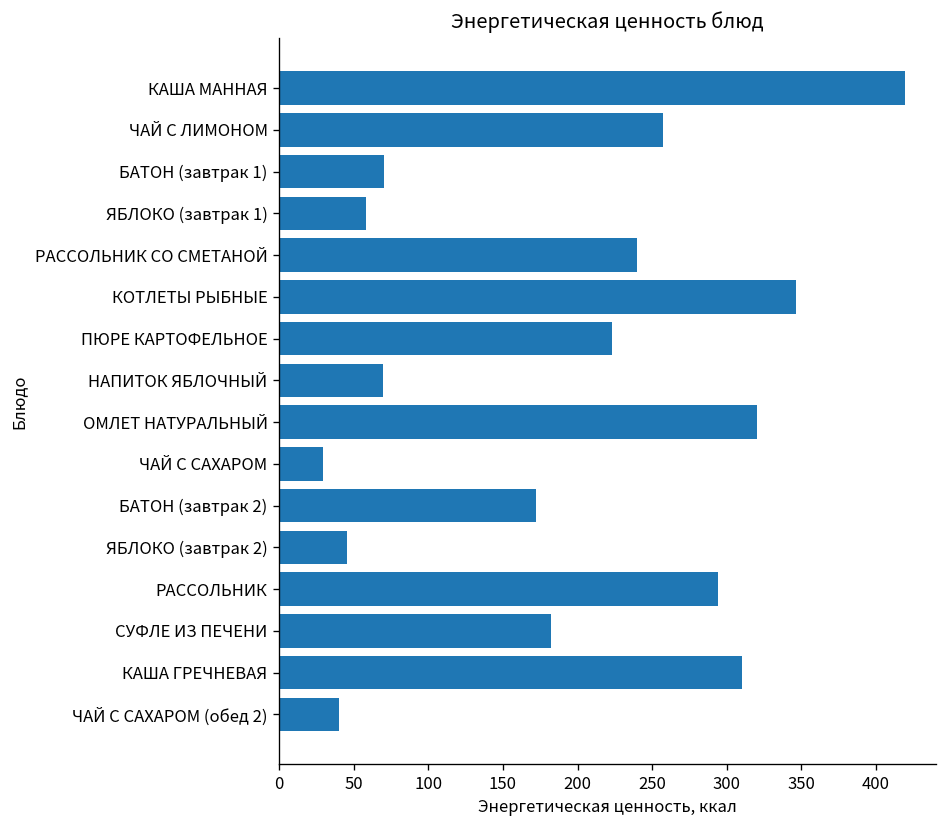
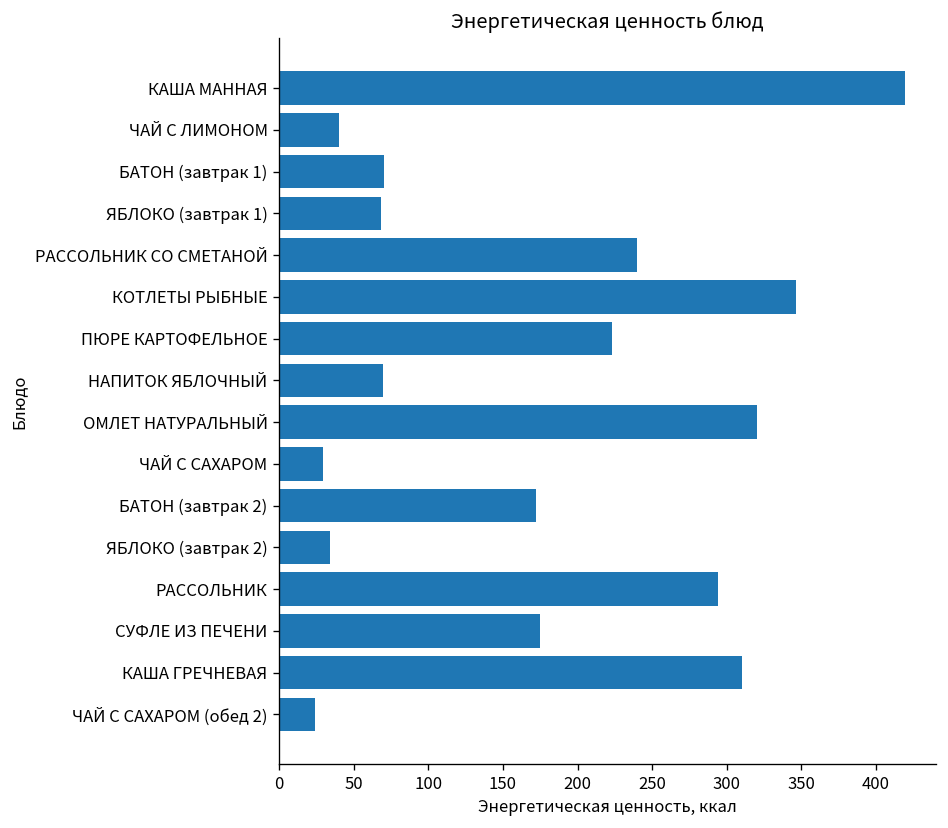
  {
    "КАША МАННАЯ": 419,
-   "ЧАЙ С ЛИМОНОМ": 257,
+   "ЧАЙ С ЛИМОНОМ": 40,
    "БАТОН (завтрак 1)": 70,
-   "ЯБЛОКО (завтрак 1)": 58,
+   "ЯБЛОКО (завтрак 1)": 68,
    "РАССОЛЬНИК СО СМЕТАНОЙ": 240,
    "КОТЛЕТЫ РЫБНЫЕ": 346,
    "ПЮРЕ КАРТОФЕЛЬНОЕ": 223,
    "НАПИТОК ЯБЛОЧНЫЙ": 70,
    "ОМЛЕТ НАТУРАЛЬНЫЙ": 321,
    "ЧАЙ С САХАРОМ": 30,
    "БАТОН (завтрак 2)": 172,
-   "ЯБЛОКО (завтрак 2)": 46,
+   "ЯБЛОКО (завтрак 2)": 34,
    "РАССОЛЬНИК": 294,
-   "СУФЛЕ ИЗ ПЕЧЕНИ": 182,
+   "СУФЛЕ ИЗ ПЕЧЕНИ": 175,
    "КАША ГРЕЧНЕВАЯ": 311,
-   "ЧАЙ С САХАРОМ (обед 2)": 40
+   "ЧАЙ С САХАРОМ (обед 2)": 24
  }
